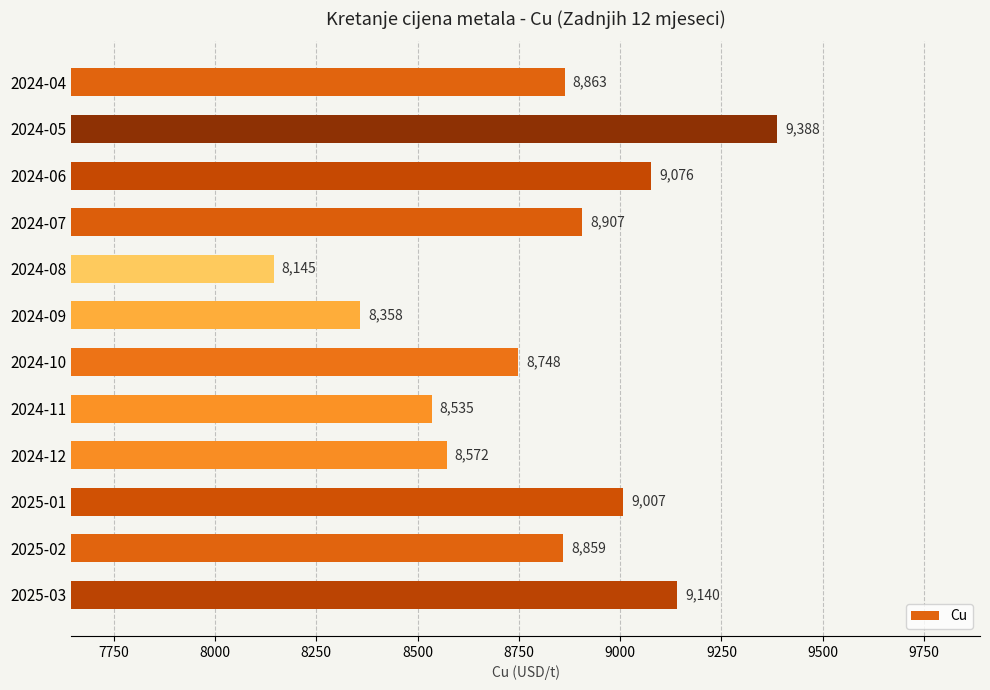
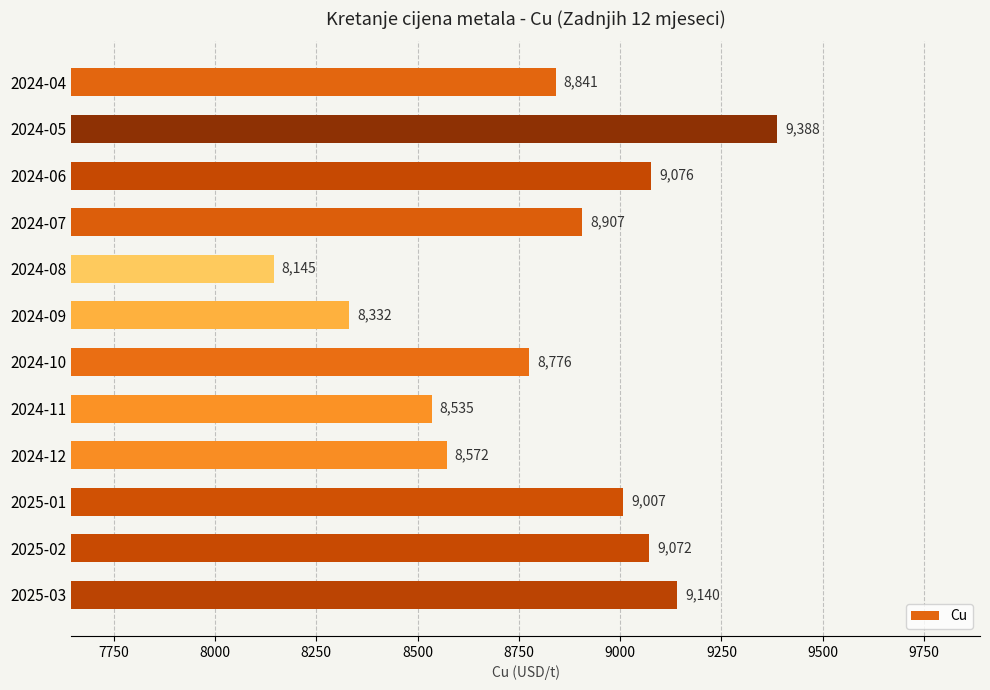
  {
-   "2024-04": "8,863",
+   "2024-04": "8,841",
    "2024-05": "9,388",
    "2024-06": "9,076",
    "2024-07": "8,907",
    "2024-08": "8,145",
-   "2024-09": "8,358",
-   "2024-10": "8,748",
+   "2024-09": "8,332",
+   "2024-10": "8,776",
    "2024-11": "8,535",
    "2024-12": "8,572",
    "2025-01": "9,007",
-   "2025-02": "8,859",
+   "2025-02": "9,072",
    "2025-03": "9,140"
  }
